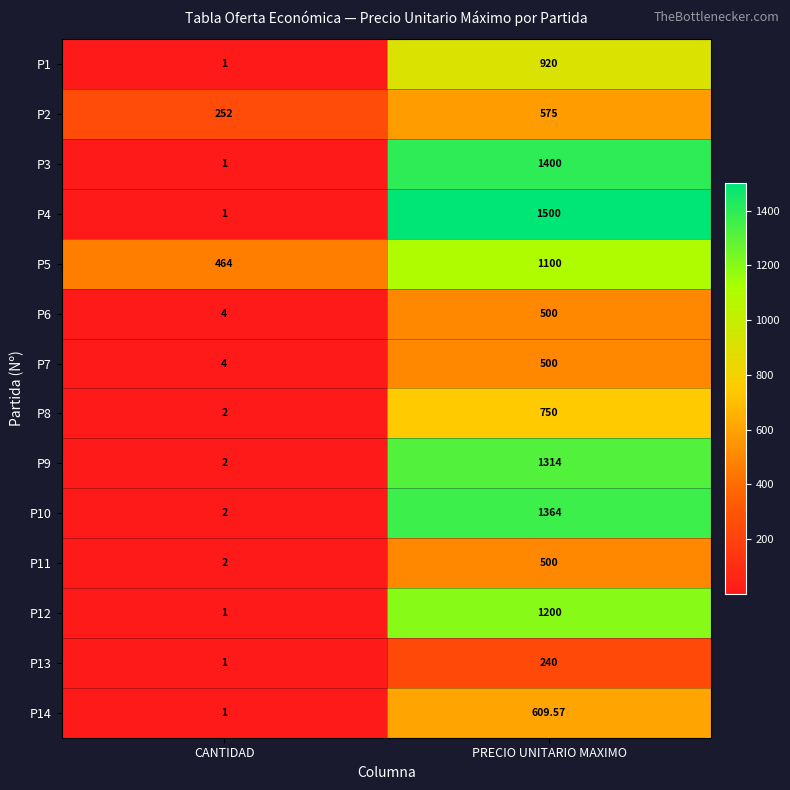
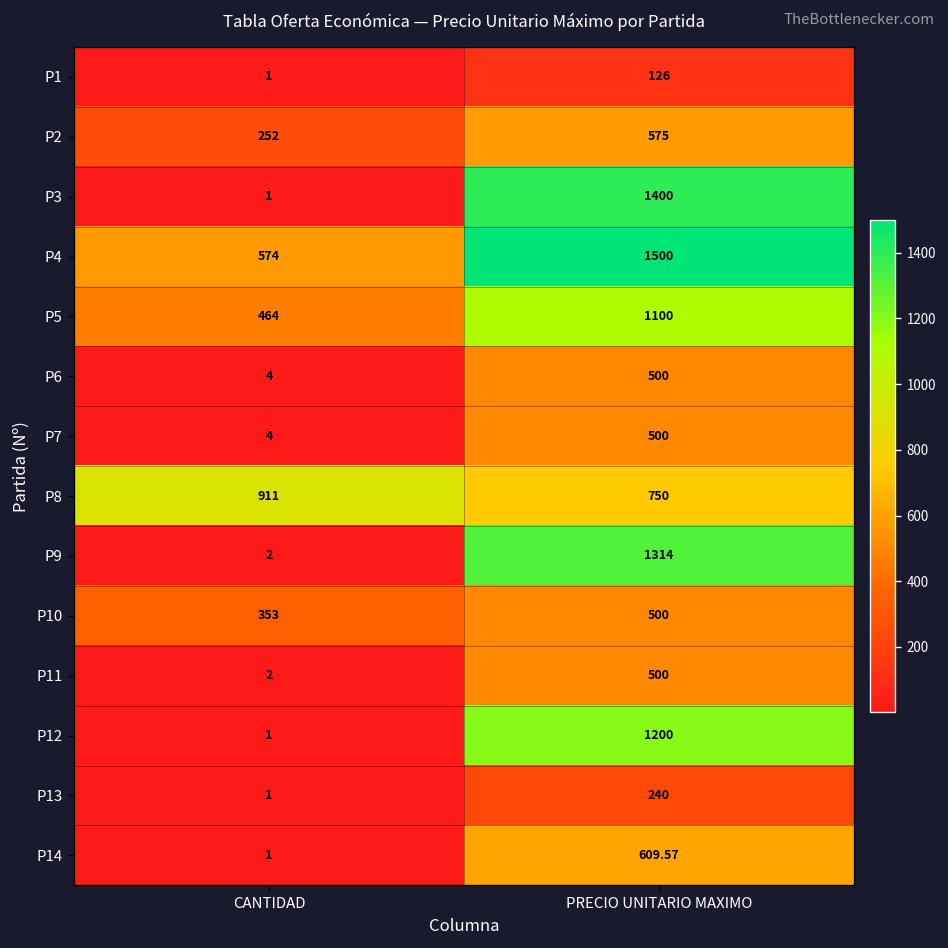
  {
    "P1": {
      "CANTIDAD": 1,
-     "PRECIO UNITARIO MAXIMO": 920
+     "PRECIO UNITARIO MAXIMO": 126
    },
    "P2": {
      "CANTIDAD": 252,
      "PRECIO UNITARIO MAXIMO": 575
    },
    "P3": {
      "CANTIDAD": 1,
      "PRECIO UNITARIO MAXIMO": 1400
    },
    "P4": {
-     "CANTIDAD": 1,
+     "CANTIDAD": 574,
      "PRECIO UNITARIO MAXIMO": 1500
    },
    "P5": {
      "CANTIDAD": 464,
      "PRECIO UNITARIO MAXIMO": 1100
    },
    "P6": {
      "CANTIDAD": 4,
      "PRECIO UNITARIO MAXIMO": 500
    },
    "P7": {
      "CANTIDAD": 4,
      "PRECIO UNITARIO MAXIMO": 500
    },
    "P8": {
-     "CANTIDAD": 2,
+     "CANTIDAD": 911,
      "PRECIO UNITARIO MAXIMO": 750
    },
    "P9": {
      "CANTIDAD": 2,
      "PRECIO UNITARIO MAXIMO": 1314
    },
    "P10": {
-     "CANTIDAD": 2,
-     "PRECIO UNITARIO MAXIMO": 1364
+     "CANTIDAD": 353,
+     "PRECIO UNITARIO MAXIMO": 500
    },
    "P11": {
      "CANTIDAD": 2,
      "PRECIO UNITARIO MAXIMO": 500
    },
    "P12": {
      "CANTIDAD": 1,
      "PRECIO UNITARIO MAXIMO": 1200
    },
    "P13": {
      "CANTIDAD": 1,
      "PRECIO UNITARIO MAXIMO": 240
    },
    "P14": {
      "CANTIDAD": 1,
      "PRECIO UNITARIO MAXIMO": 609.57
    }
  }
